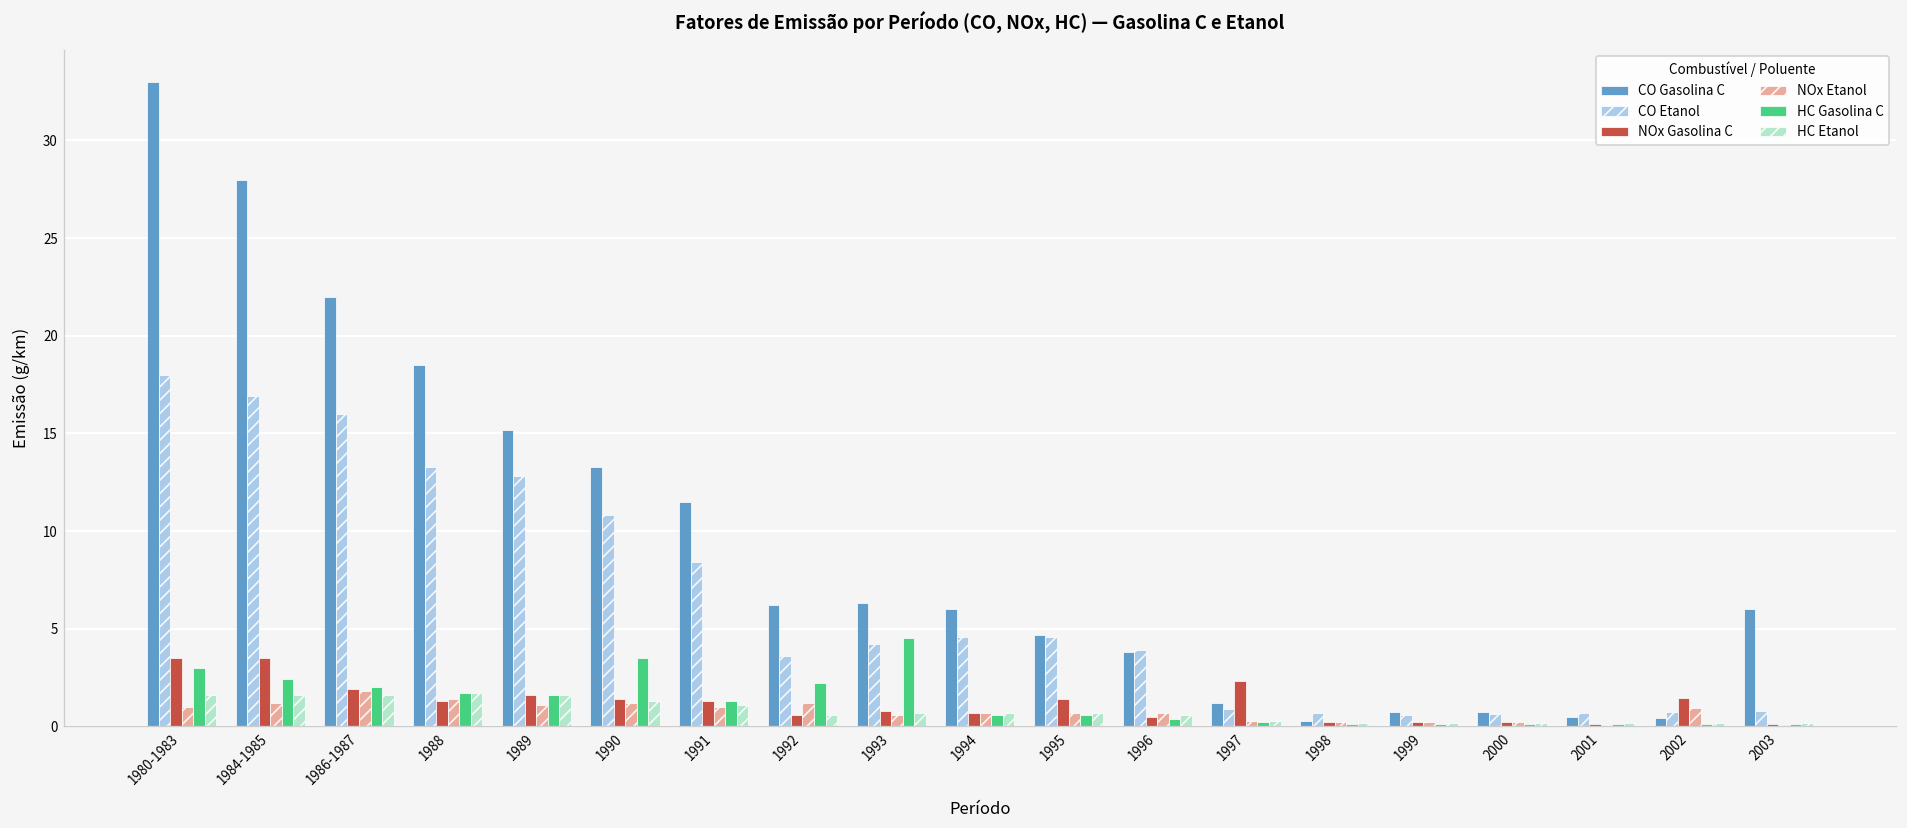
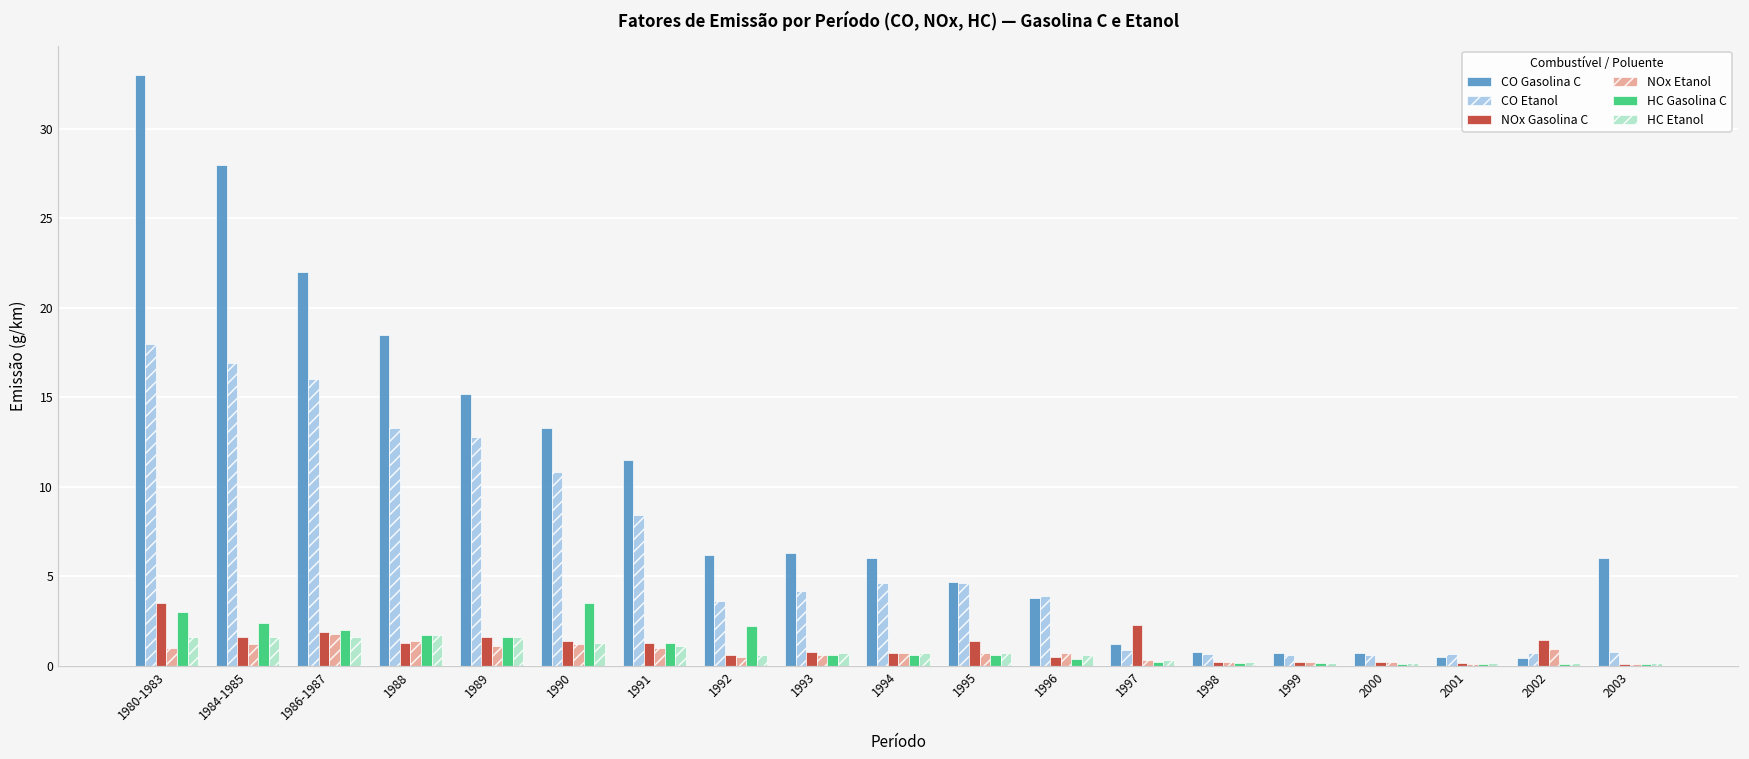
  {
    "CO Gasolina C": {
      "1980-1983": 33.0,
      "1984-1985": 28.0,
      "1986-1987": 22.0,
      "1988": 18.5,
      "1989": 15.2,
      "1990": 13.3,
      "1991": 11.5,
      "1992": 6.2,
      "1993": 6.3,
      "1994": 6.0,
      "1995": 4.7,
      "1996": 3.8,
      "1997": 1.2,
-     "1998": 0.3,
+     "1998": 0.8,
      "1999": 0.7,
      "2000": 0.7,
      "2001": 0.5,
      "2002": 0.4,
      "2003": 6.0
    },
    "NOx Gasolina C": {
      "1980-1983": 3.5,
-     "1984-1985": 3.5,
+     "1984-1985": 1.6,
      "1986-1987": 1.9,
      "1988": 1.3,
      "1989": 1.6,
      "1990": 1.4,
      "1991": 1.3,
      "1992": 0.6,
      "1993": 0.8,
      "1994": 0.7,
      "1995": 1.4,
      "1996": 0.5,
      "1997": 2.3,
      "1998": 0.2,
      "1999": 0.2,
      "2000": 0.2,
      "2002": 1.5
    },
    "NOx Etanol": {
      "1980-1983": 1.0,
      "1984-1985": 1.2,
      "1986-1987": 1.8,
      "1988": 1.4,
      "1989": 1.1,
      "1990": 1.2,
      "1991": 1.0,
-     "1992": 1.2,
+     "1992": 0.5,
      "1993": 0.6,
      "1994": 0.7,
      "1995": 0.7,
      "1996": 0.7,
      "1997": 0.3,
      "1998": 0.2,
      "1999": 0.2,
      "2000": 0.2,
      "2002": 0.9
    },
    "HC Gasolina C": {
      "1980-1983": 3.0,
      "1984-1985": 2.4,
      "1986-1987": 2.0,
      "1988": 1.7,
      "1989": 1.6,
      "1990": 3.5,
      "1991": 1.3,
      "1992": 2.2,
-     "1993": 4.5,
+     "1993": 0.6,
      "1994": 0.6,
      "1995": 0.6,
      "1996": 0.4,
      "1997": 0.2
    }
  }
